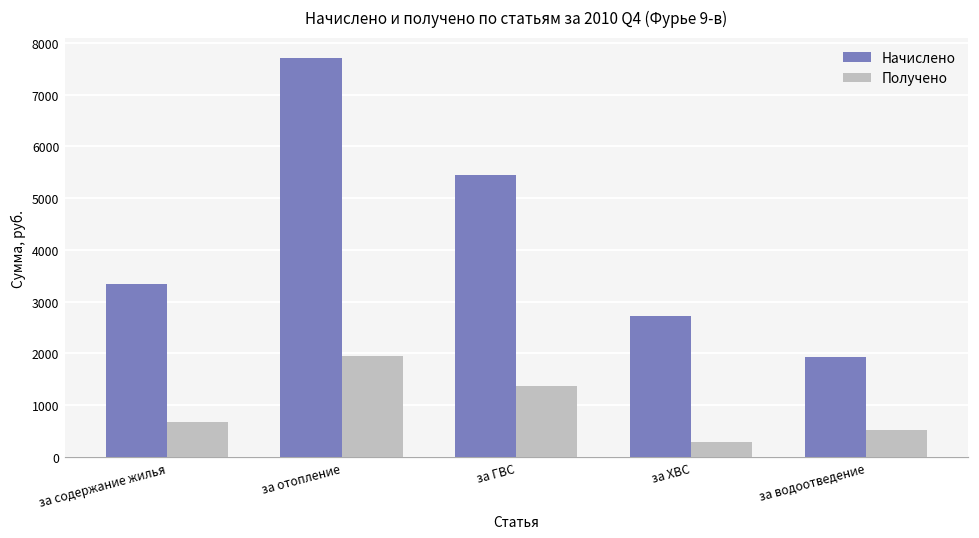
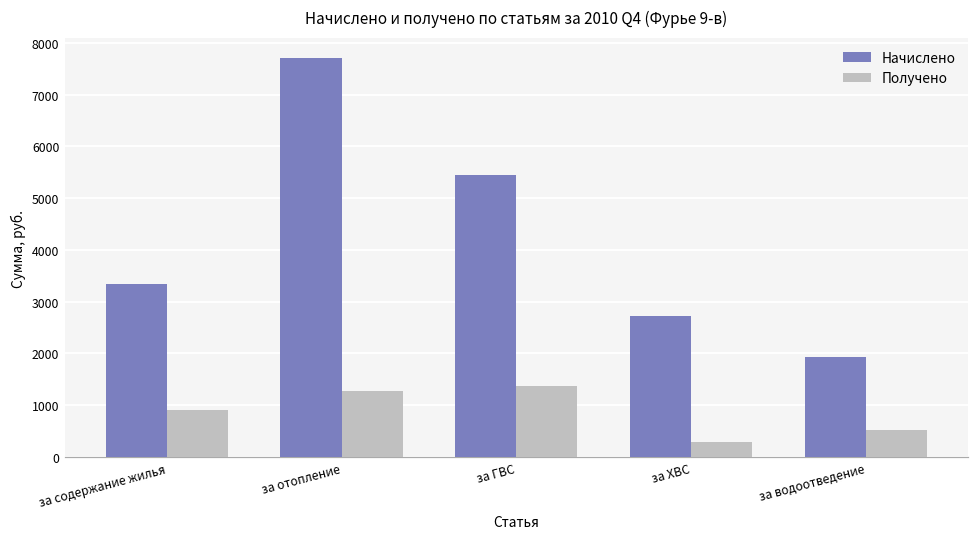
  {
    "Начислено": {
      "за содержание жилья": 3300,
      "за отопление": 7700,
      "за ГВС": 5400,
      "за ХВС": 2700,
      "за водоотведение": 1900
    },
    "Получено": {
-     "за содержание жилья": 700,
-     "за отопление": 2000,
+     "за содержание жилья": 900,
+     "за отопление": 1300,
      "за ГВС": 1400,
      "за ХВС": 300,
      "за водоотведение": 500
    }
  }
